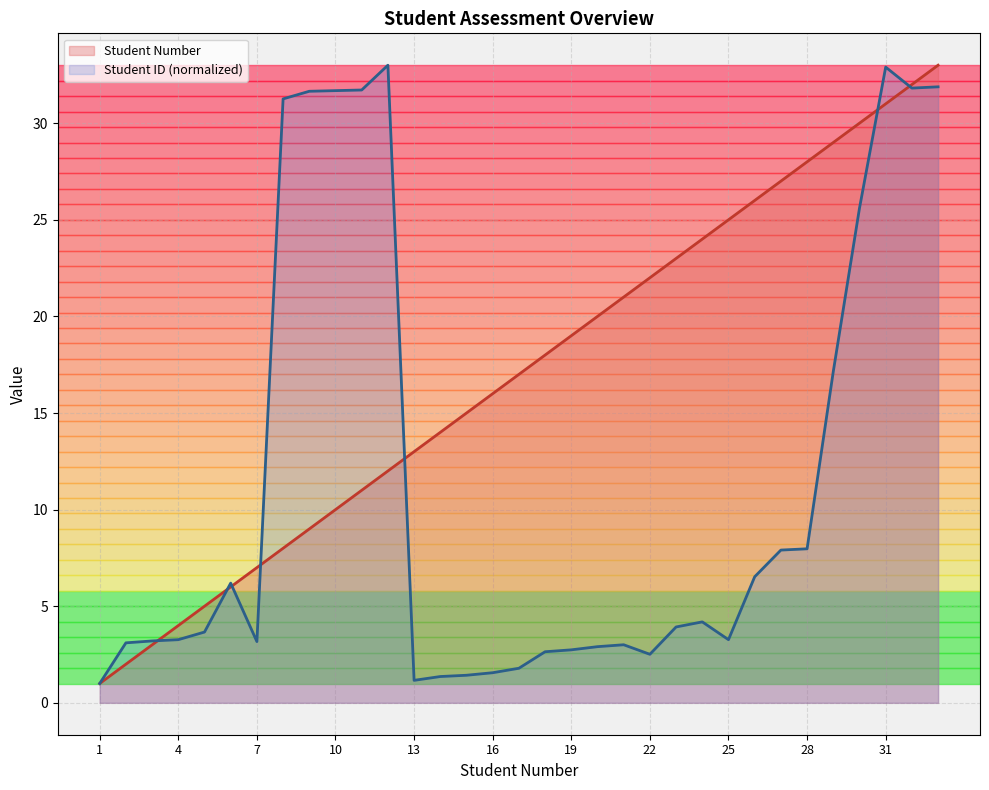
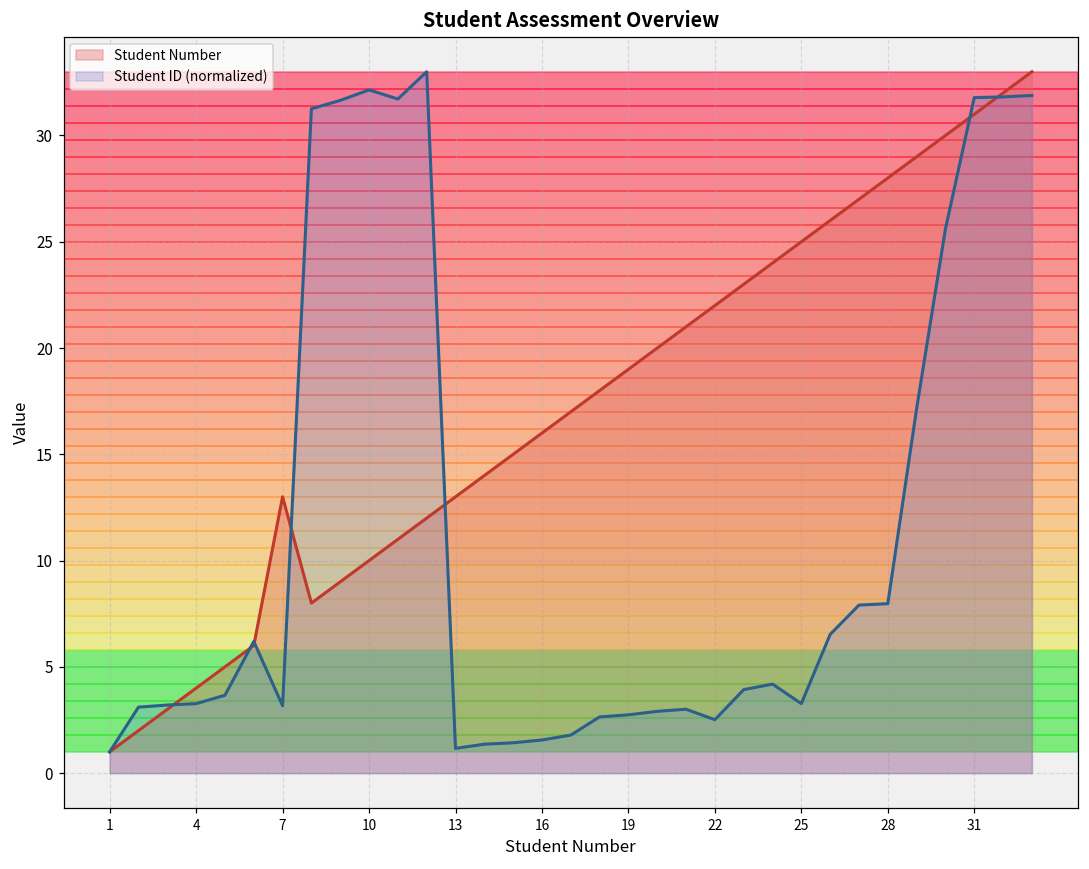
  {
    "Student Number": {
      "4": 4,
-     "7": 7,
+     "7": 13,
      "10": 10,
      "13": 13,
      "16": 16,
      "19": 19,
      "22": 22,
      "25": 25,
      "28": 28,
      "31": 31
    },
    "Student ID (normalized)": {
      "4": 3.3,
      "7": 3.2,
-     "10": 31.7,
+     "10": 32.1,
      "13": 1.2,
      "16": 1.6,
      "19": 2.7,
      "22": 2.5,
      "25": 3.3,
      "28": 8.0,
-     "31": 32.9
+     "31": 31.8
    }
  }
